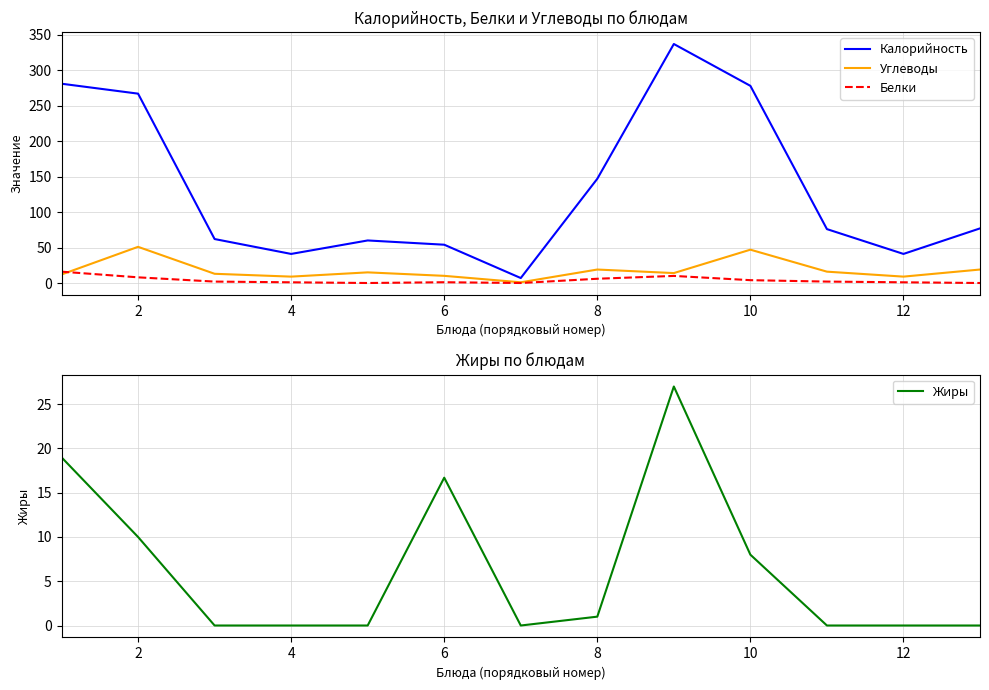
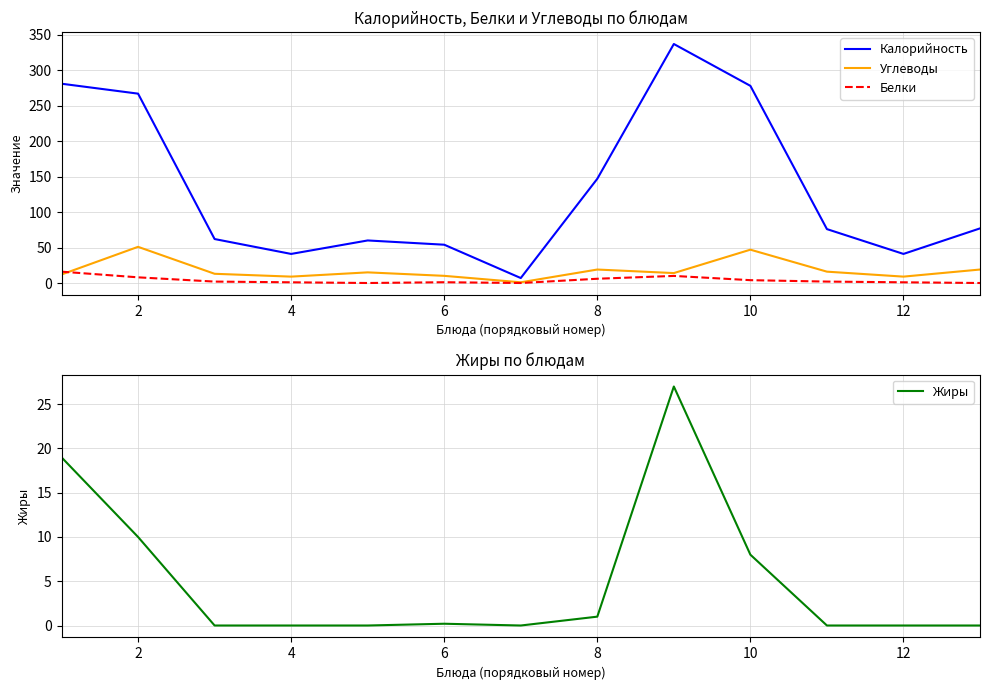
  {
    "Калорийность, Белки и Углеводы по блюдам": {
      "Калорийность": {
        "2": 270,
        "4": 40,
        "6": 50,
        "8": 150,
        "10": 280,
        "12": 40
      },
      "Углеводы": {
        "2": 50,
        "4": 10,
        "6": 10,
        "8": 20,
        "10": 50,
        "12": 10
      },
      "Белки": {
        "2": 10,
        "4": 0,
        "6": 0,
        "8": 10,
        "10": 0,
        "12": 0
      }
    },
    "Жиры по блюдам": {
      "2": 10,
      "4": 0,
-     "6": 17,
+     "6": 0,
      "8": 1,
      "10": 8,
      "12": 0
    }
  }
